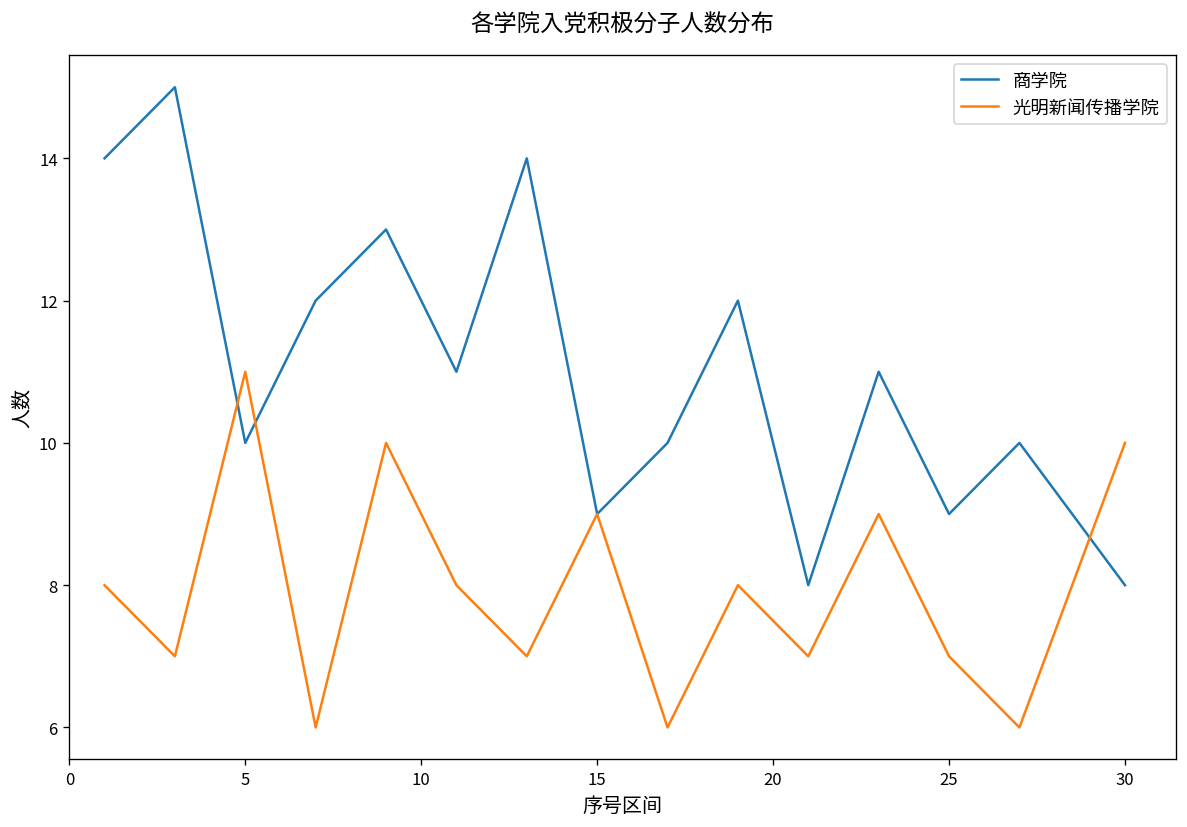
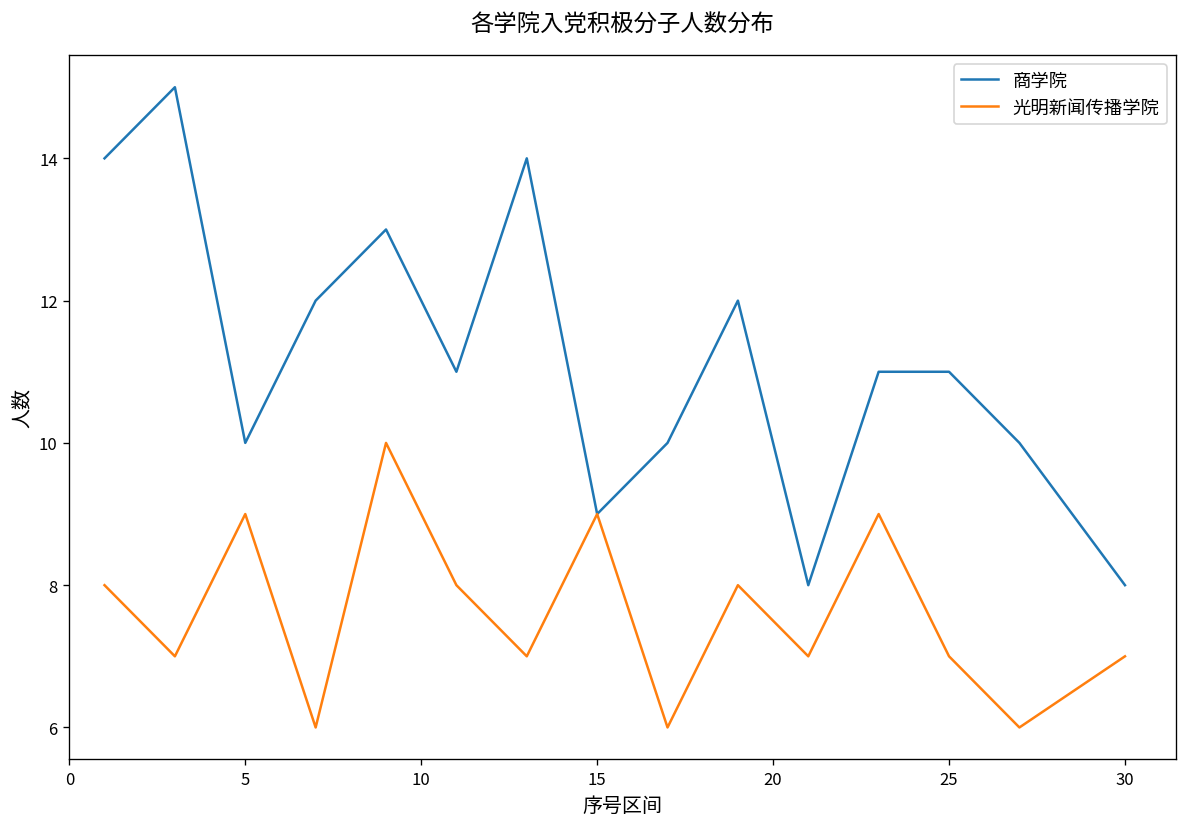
  {
    "商学院": {
      "5": 10,
-     "25": 9,
+     "25": 11,
      "30": 8
    },
    "光明新闻传播学院": {
-     "5": 11,
+     "5": 9,
      "25": 7,
-     "30": 10
+     "30": 7
    }
  }
